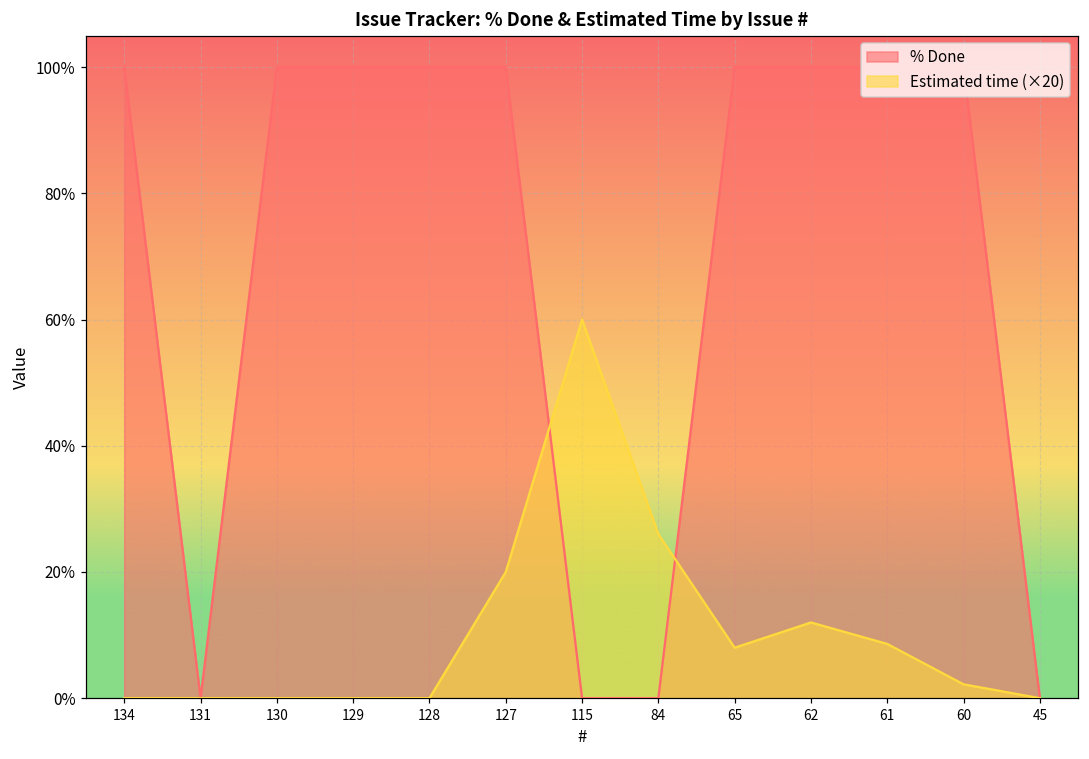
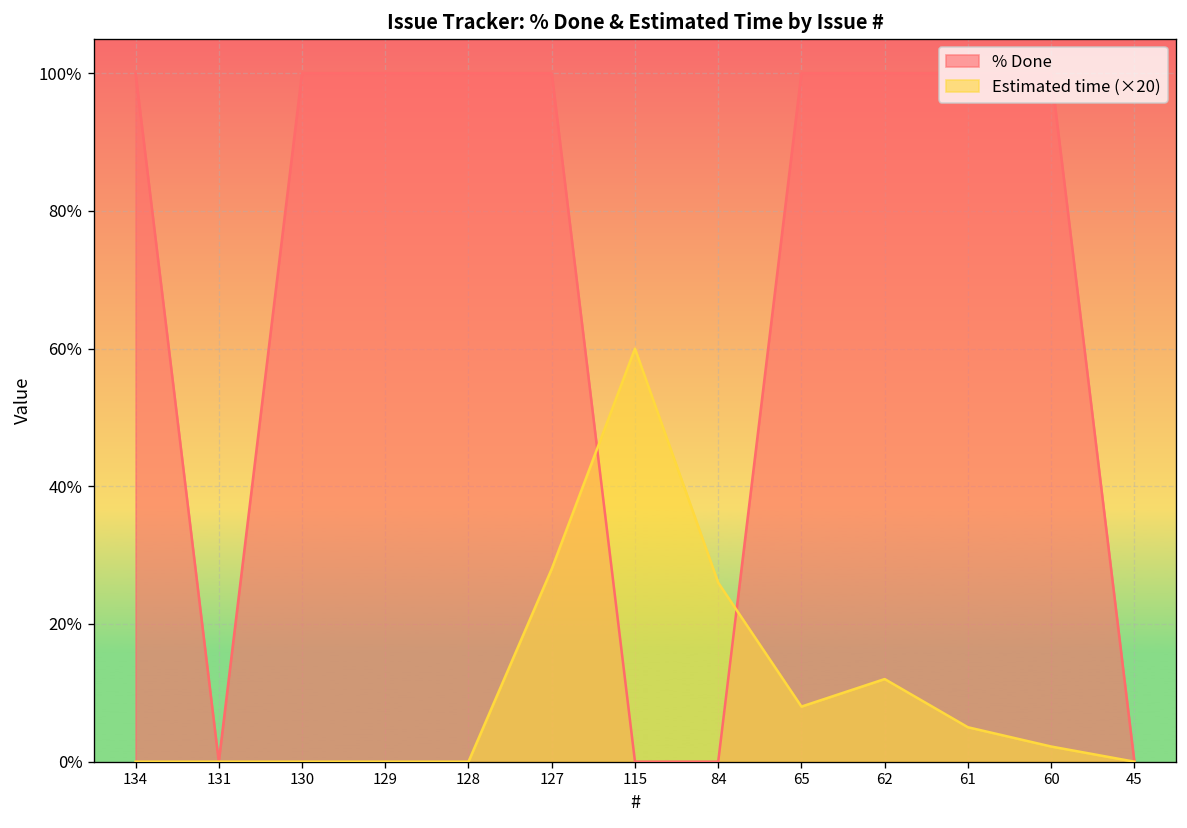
  {
    "% Done": {
      "134": "100%",
      "130": "100%",
      "129": "100%",
      "128": "100%",
      "127": "100%",
      "115": "0%",
      "84": "0%",
      "65": "100%",
      "62": "100%"
    },
    "Estimated time (×20)": {
      "134": "0%",
      "130": "0%",
      "129": "0%",
      "128": "0%",
-     "127": "20%",
+     "127": "28%",
      "115": "60%",
      "84": "26%",
      "65": "8%",
      "62": "12%",
-     "61": "9%",
+     "61": "5%",
      "60": "2%"
    }
  }
